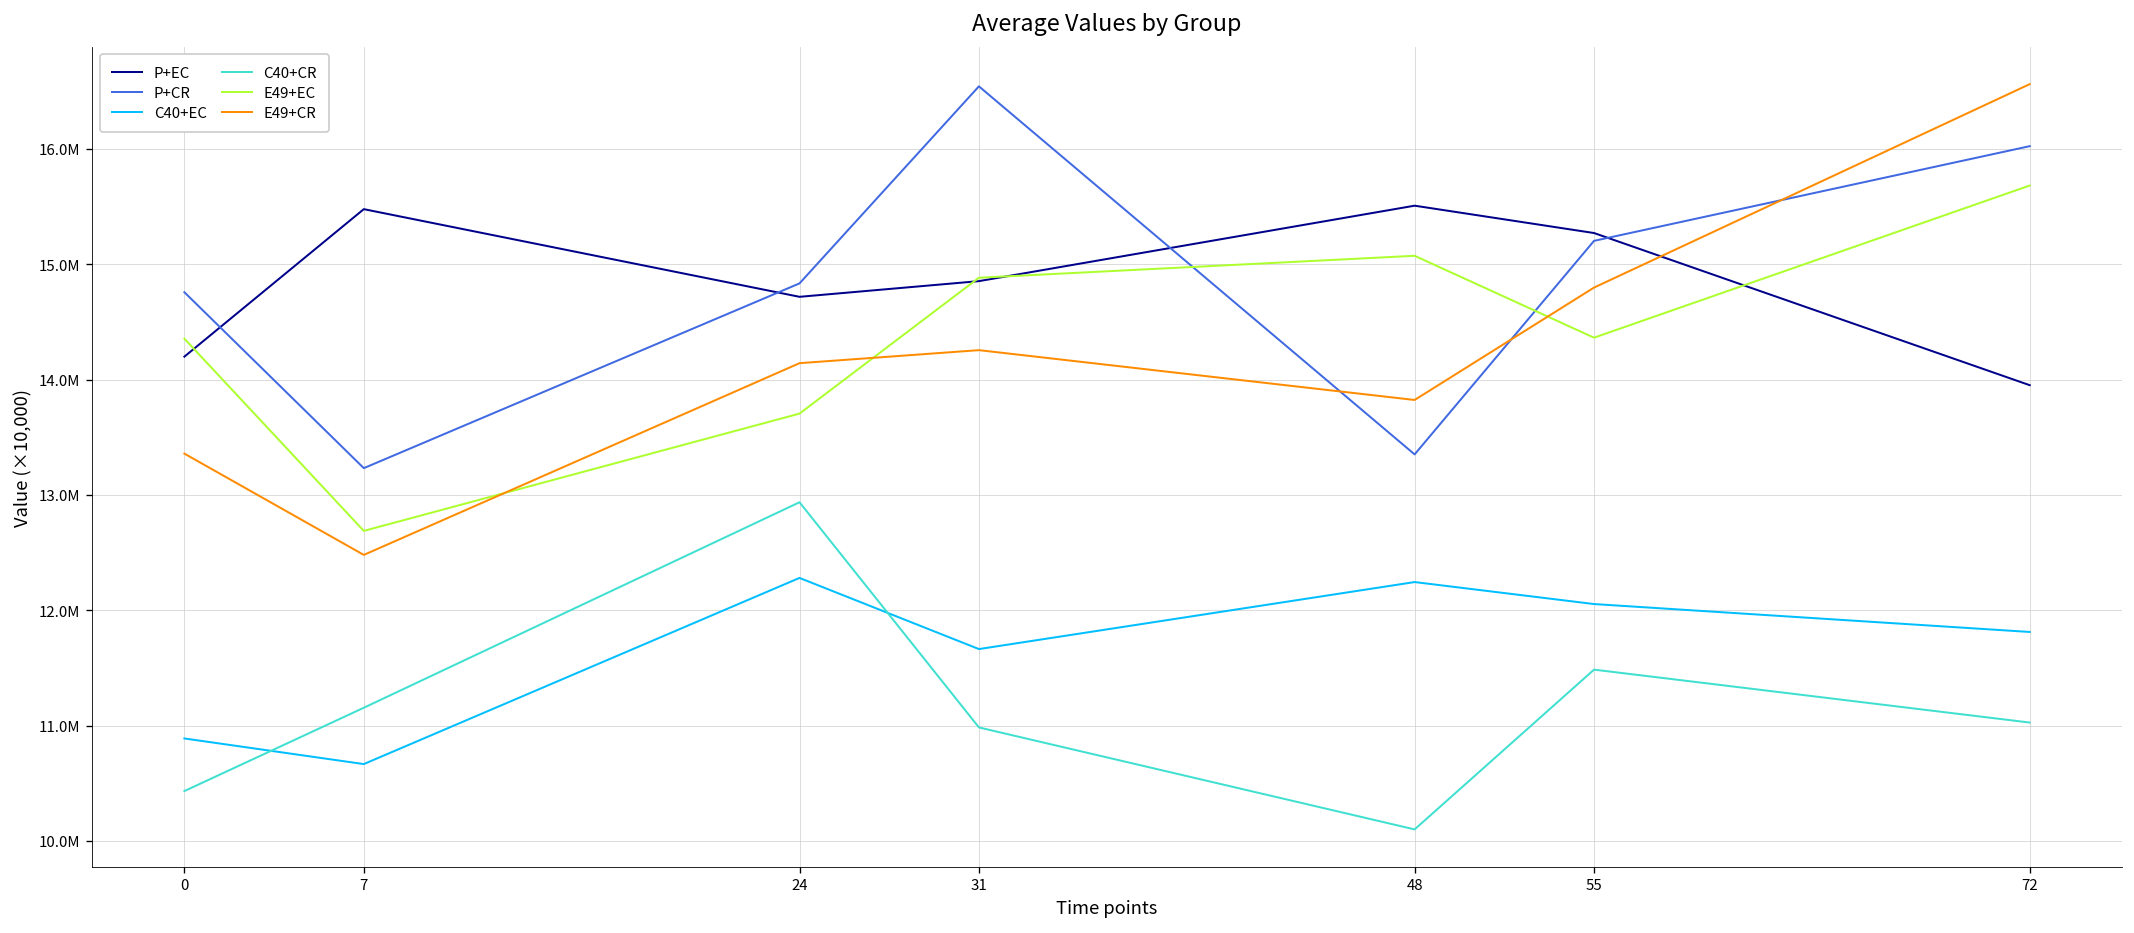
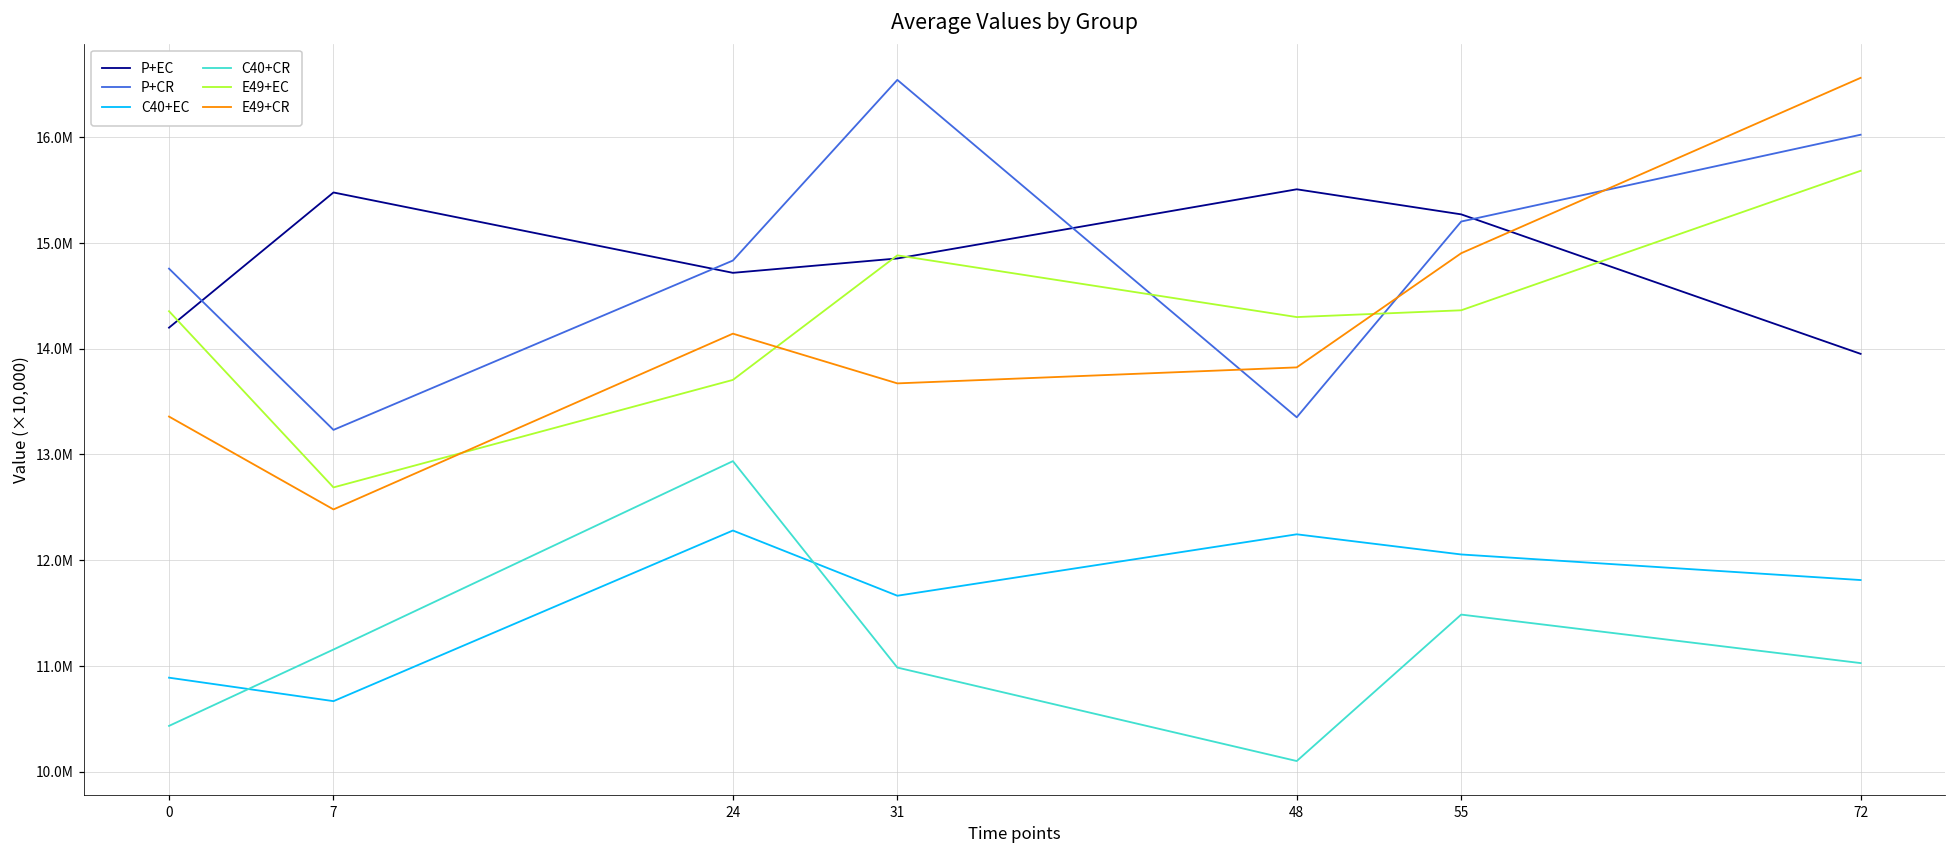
  {
    "P+EC": {
      "0": 14200000,
      "7": 15500000,
      "24": 14700000,
      "31": 14900000,
      "48": 15500000,
      "55": 15300000,
      "72": 14000000
    },
    "P+CR": {
      "0": 14800000,
      "7": 13200000,
      "24": 14800000,
      "31": 16500000,
      "48": 13400000,
      "55": 15200000,
      "72": 16000000
    },
    "C40+EC": {
      "0": 10900000,
      "7": 10700000,
      "24": 12300000,
      "31": 11700000,
      "48": 12200000,
      "55": 12100000,
      "72": 11800000
    },
    "C40+CR": {
      "0": 10400000,
      "7": 11200000,
      "24": 12900000,
      "31": 11000000,
      "48": 10100000,
      "55": 11500000,
      "72": 11000000
    },
    "E49+EC": {
      "0": 14400000,
      "7": 12700000,
      "24": 13700000,
      "31": 14900000,
-     "48": 15100000,
+     "48": 14300000,
      "55": 14400000,
      "72": 15700000
    },
    "E49+CR": {
      "0": 13400000,
      "7": 12500000,
      "24": 14100000,
-     "31": 14300000,
+     "31": 13700000,
      "48": 13800000,
-     "55": 14800000,
+     "55": 14900000,
      "72": 16600000
    }
  }
